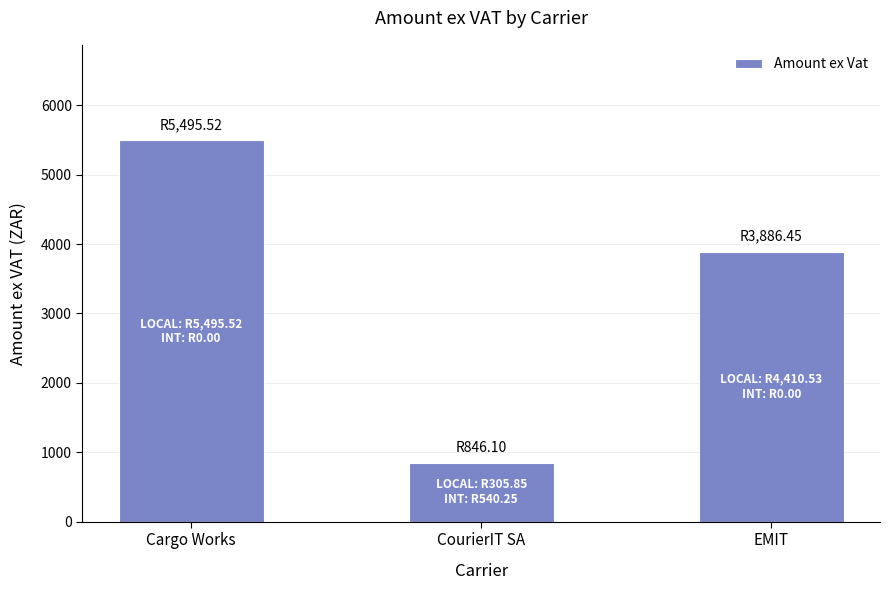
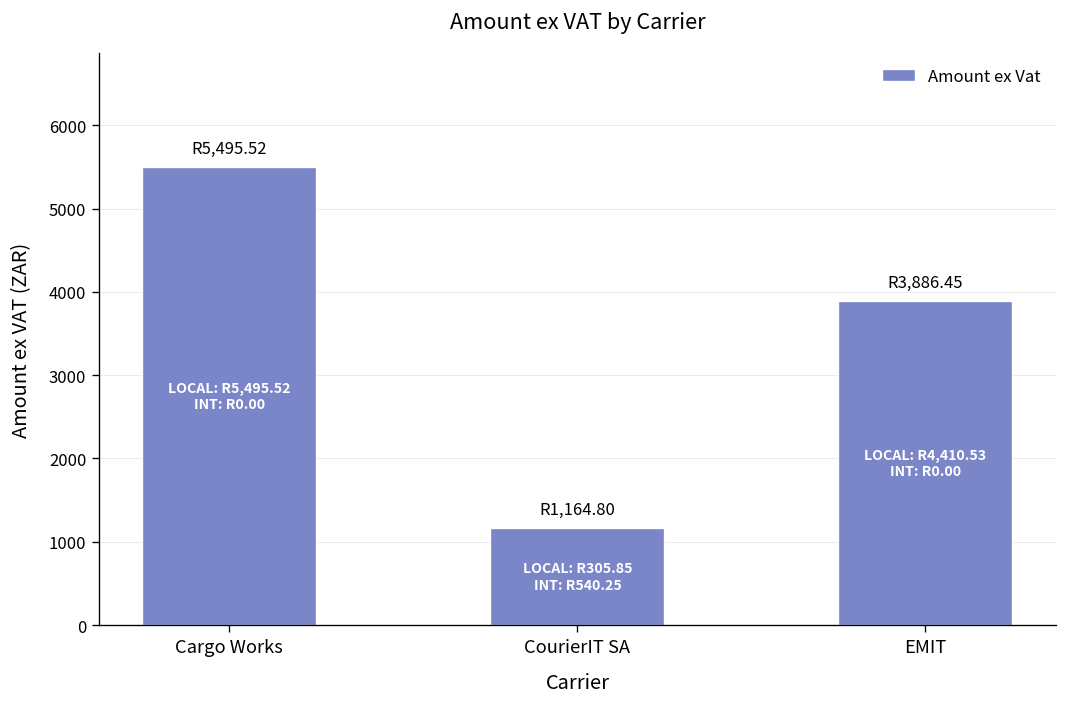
  {
-   "CourierIT SA": "846.10"
+   "CourierIT SA": "1,164.80"
  }
